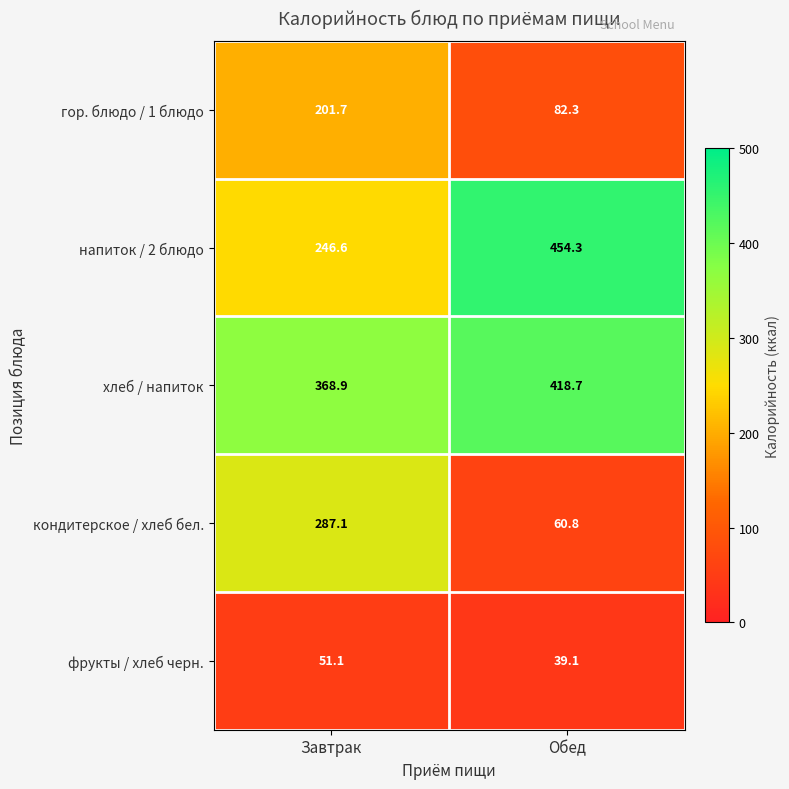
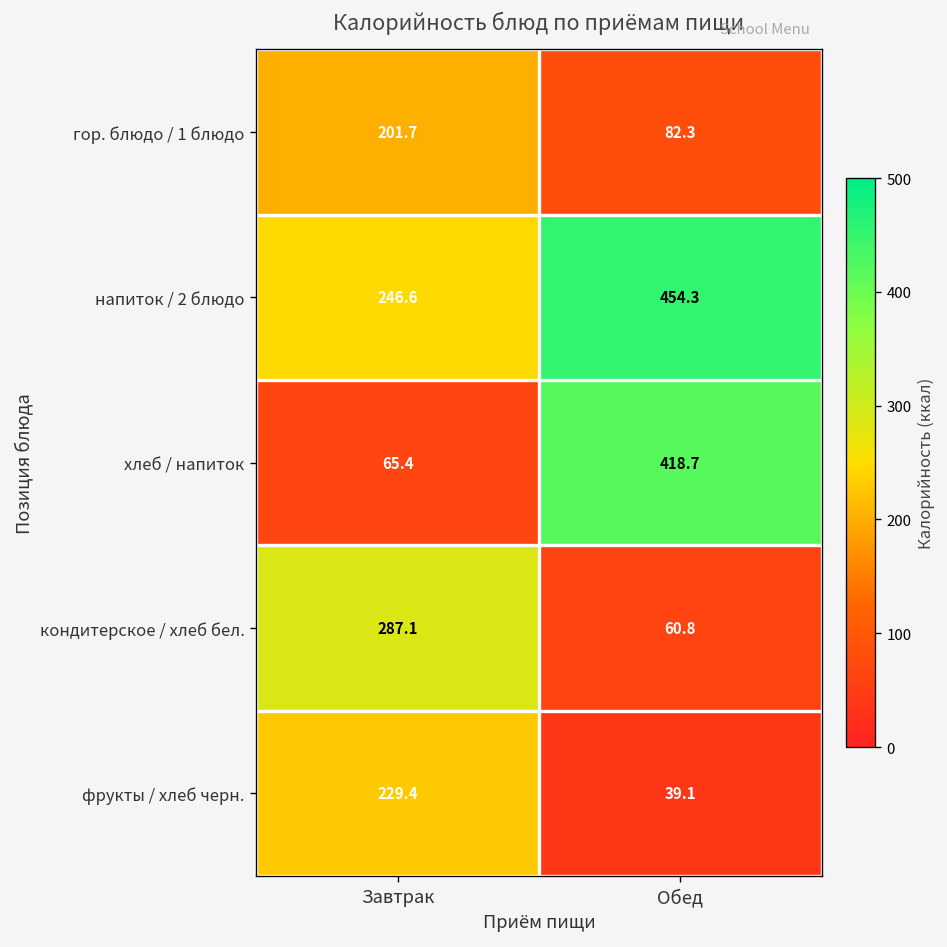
  {
    "гор. блюдо / 1 блюдо": {
      "Завтрак": 201.7,
      "Обед": 82.3
    },
    "напиток / 2 блюдо": {
      "Завтрак": 246.6,
      "Обед": 454.3
    },
    "хлеб / напиток": {
-     "Завтрак": 368.9,
+     "Завтрак": 65.4,
      "Обед": 418.7
    },
    "кондитерское / хлеб бел.": {
      "Завтрак": 287.1,
      "Обед": 60.8
    },
    "фрукты / хлеб черн.": {
-     "Завтрак": 51.1,
+     "Завтрак": 229.4,
      "Обед": 39.1
    }
  }
